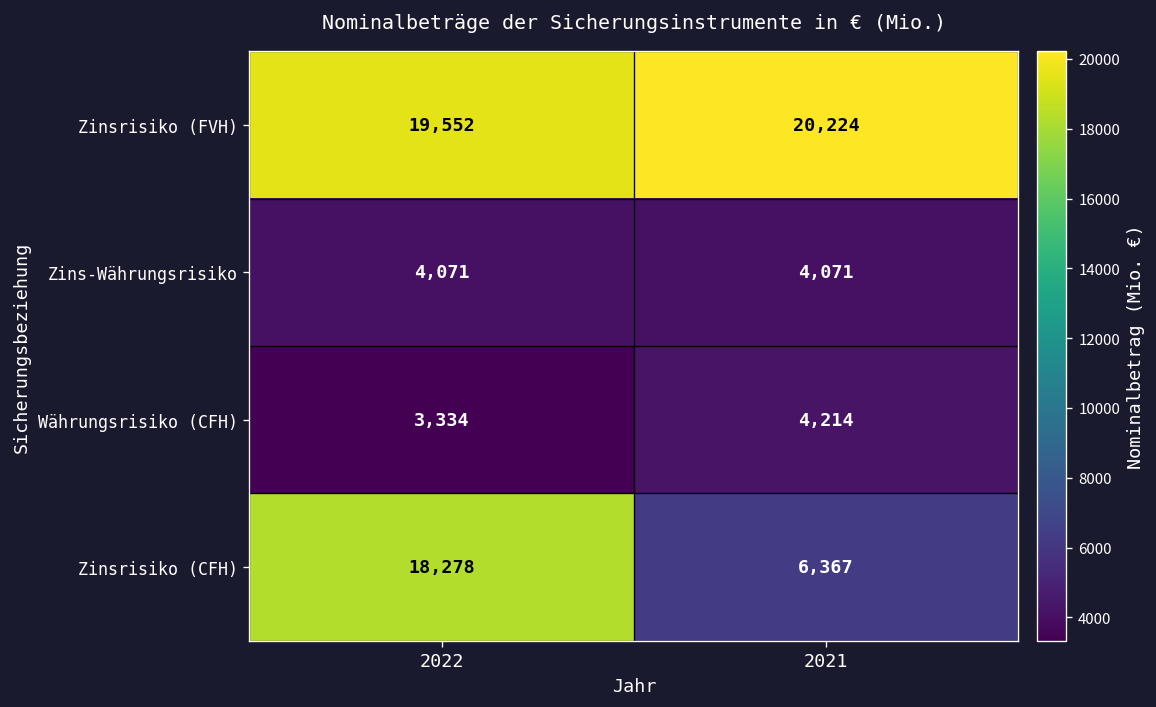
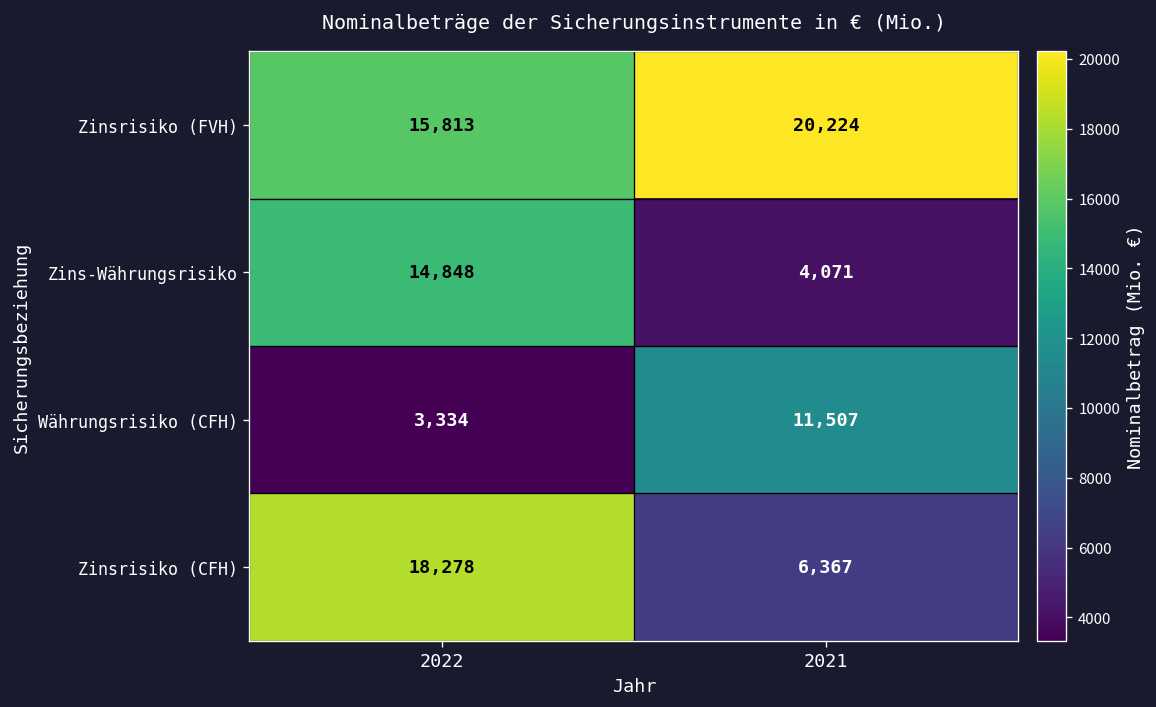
  {
    "Zinsrisiko (FVH)": {
-     "2022": "19,552",
+     "2022": "15,813",
      "2021": "20,224"
    },
    "Zins-Währungsrisiko": {
-     "2022": "4,071",
+     "2022": "14,848",
      "2021": "4,071"
    },
    "Währungsrisiko (CFH)": {
      "2022": "3,334",
-     "2021": "4,214"
+     "2021": "11,507"
    },
    "Zinsrisiko (CFH)": {
      "2022": "18,278",
      "2021": "6,367"
    }
  }
